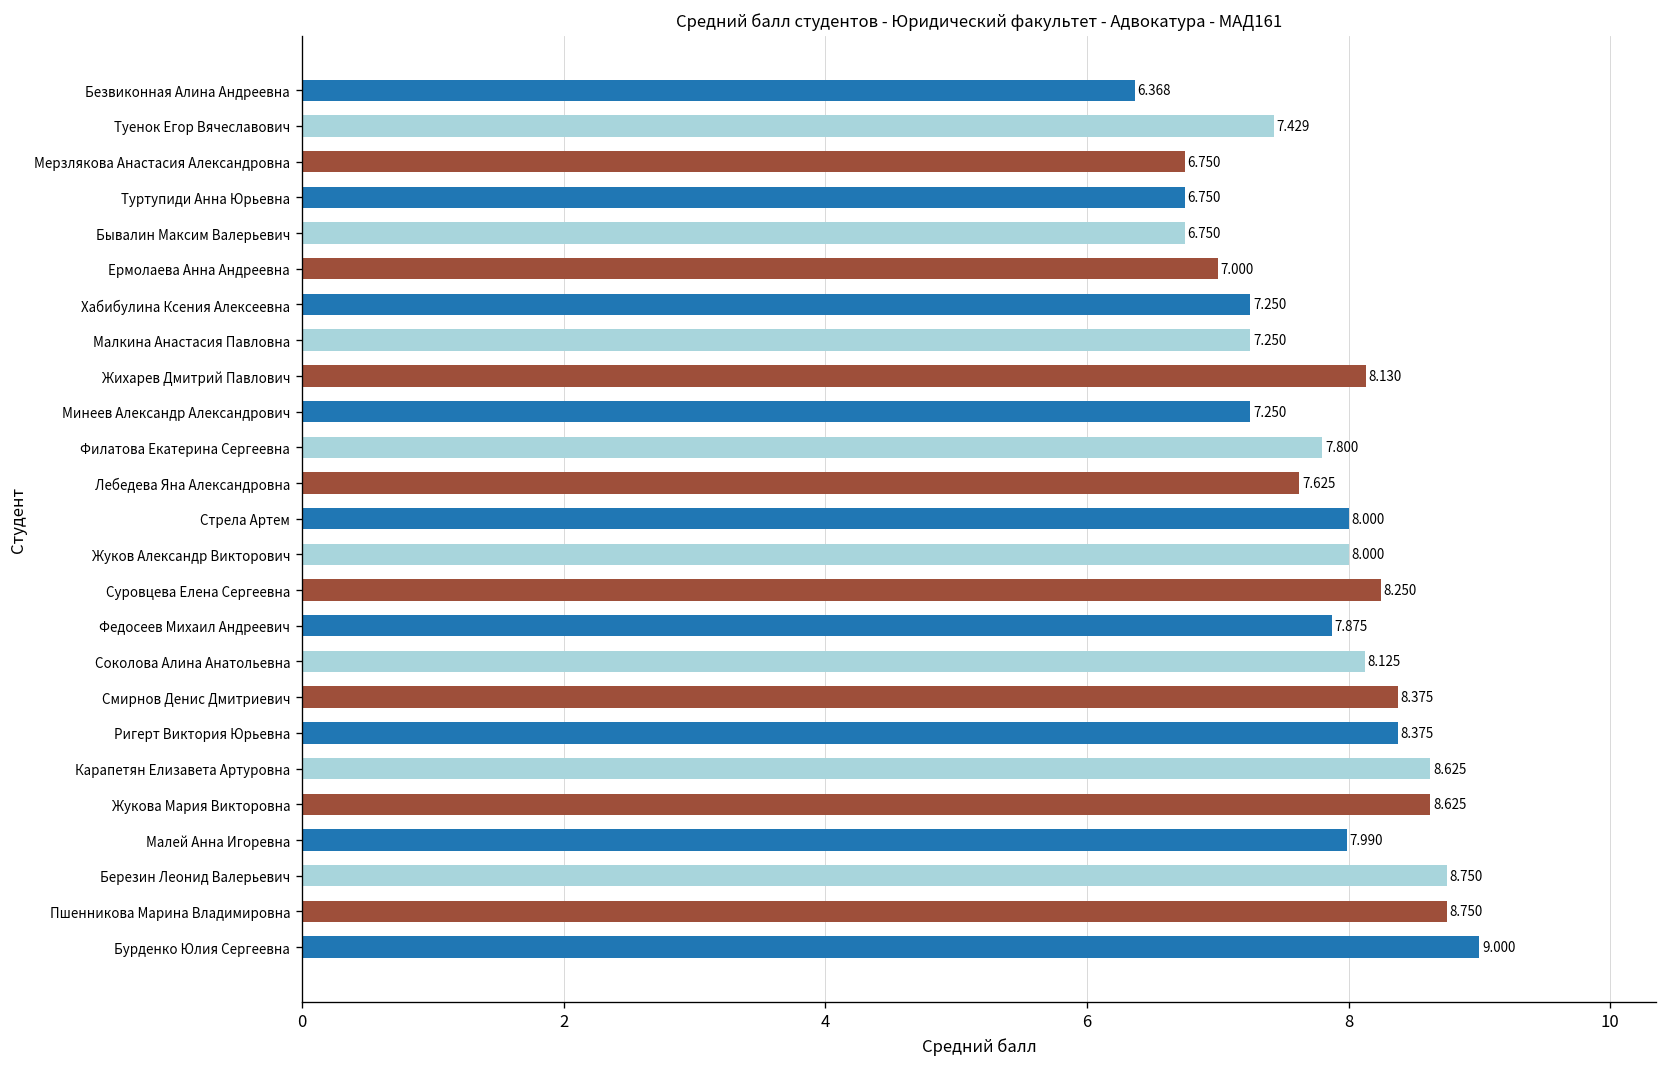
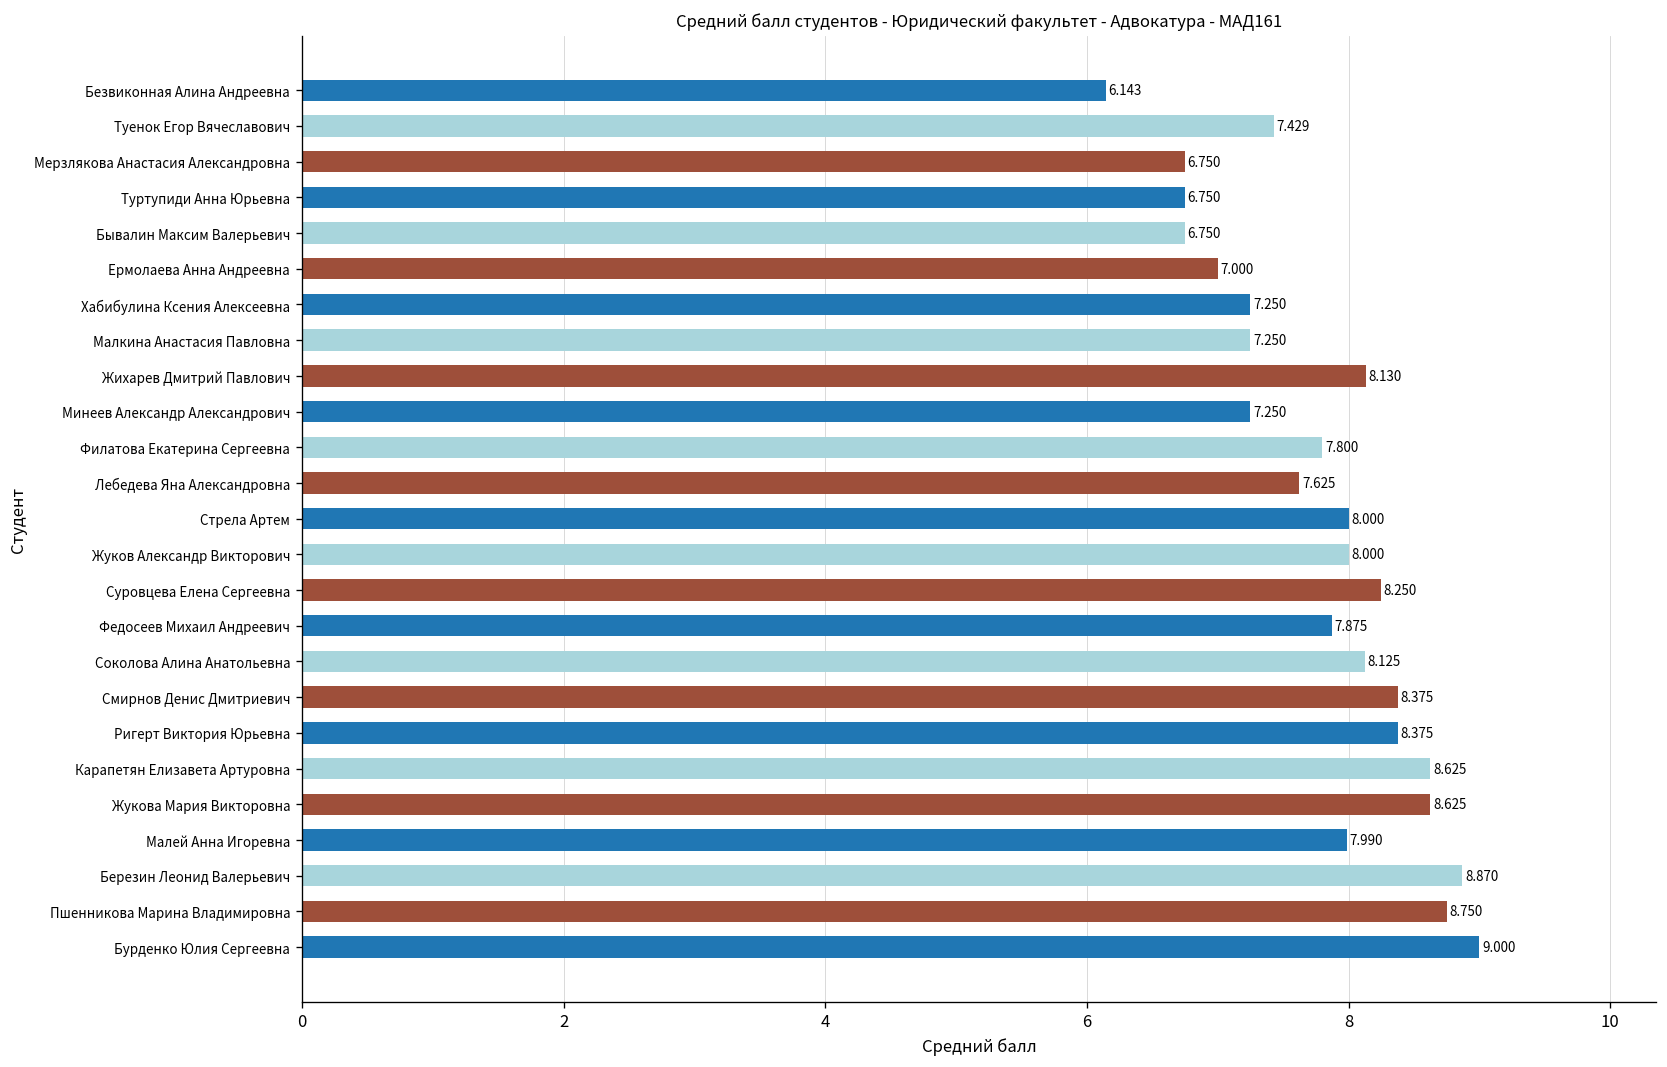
  {
-   "Безвиконная Алина Андреевна": 6.368,
+   "Безвиконная Алина Андреевна": 6.143,
    "Туенок Егор Вячеславович": 7.429,
    "Мерзлякова Анастасия Александровна": 6.750,
    "Туртупиди Анна Юрьевна": 6.750,
    "Бывалин Максим Валерьевич": 6.750,
    "Ермолаева Анна Андреевна": 7.000,
    "Хабибулина Ксения Алексеевна": 7.250,
    "Малкина Анастасия Павловна": 7.250,
    "Жихарев Дмитрий Павлович": 8.130,
    "Минеев Александр Александрович": 7.250,
    "Филатова Екатерина Сергеевна": 7.800,
    "Лебедева Яна Александровна": 7.625,
    "Стрела Артем": 8.000,
    "Жуков Александр Викторович": 8.000,
    "Суровцева Елена Сергеевна": 8.250,
    "Федосеев Михаил Андреевич": 7.875,
    "Соколова Алина Анатольевна": 8.125,
    "Смирнов Денис Дмитриевич": 8.375,
    "Ригерт Виктория Юрьевна": 8.375,
    "Карапетян Елизавета Артуровна": 8.625,
    "Жукова Мария Викторовна": 8.625,
    "Малей Анна Игоревна": 7.990,
-   "Березин Леонид Валерьевич": 8.750,
+   "Березин Леонид Валерьевич": 8.870,
    "Пшенникова Марина Владимировна": 8.750,
    "Бурденко Юлия Сергеевна": 9.000
  }
